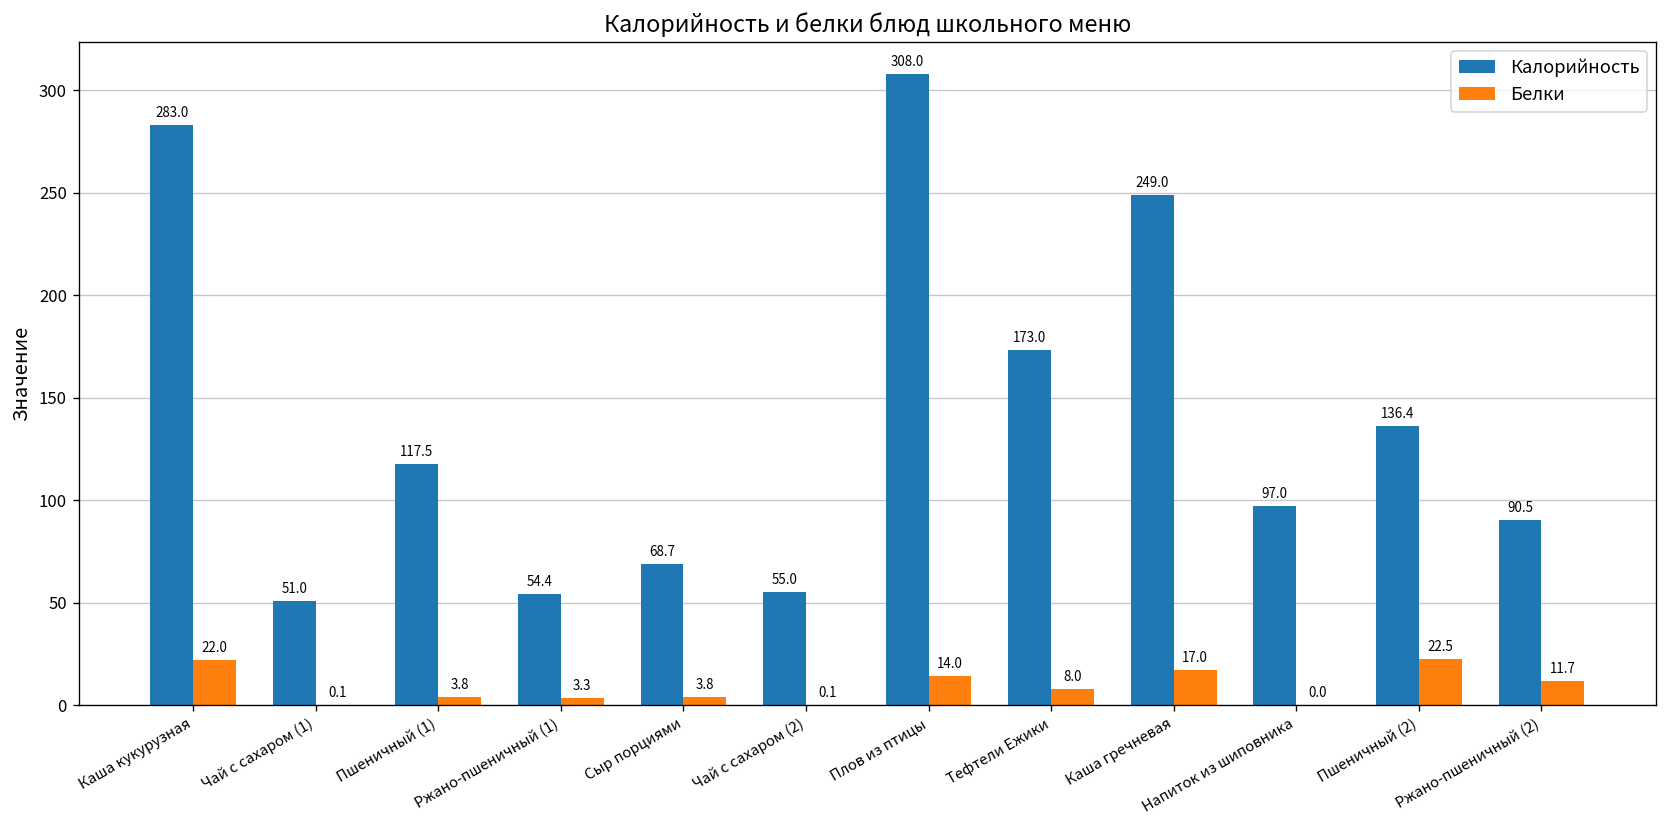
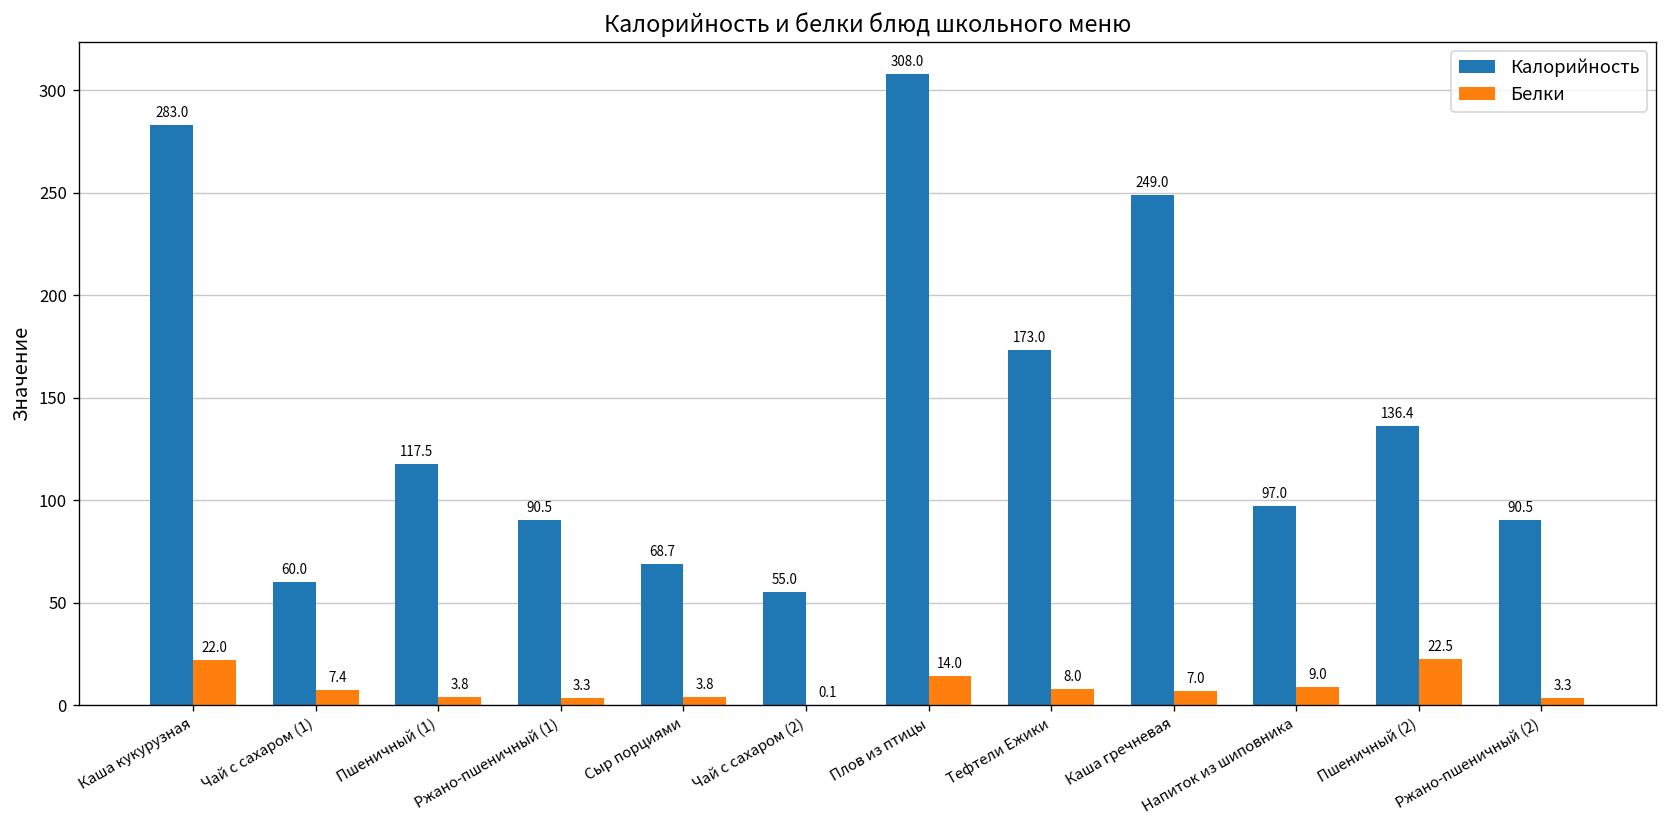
  {
    "Калорийность": {
      "Каша кукурузная": 283.0,
-     "Чай с сахаром (1)": 51.0,
+     "Чай с сахаром (1)": 60.0,
      "Пшеничный (1)": 117.5,
-     "Ржано-пшеничный (1)": 54.4,
+     "Ржано-пшеничный (1)": 90.5,
      "Сыр порциями": 68.7,
      "Чай с сахаром (2)": 55.0,
      "Плов из птицы": 308.0,
      "Тефтели Ежики": 173.0,
      "Каша гречневая": 249.0,
      "Напиток из шиповника": 97.0,
      "Пшеничный (2)": 136.4,
      "Ржано-пшеничный (2)": 90.5
    },
    "Белки": {
      "Каша кукурузная": 22.0,
-     "Чай с сахаром (1)": 0.1,
+     "Чай с сахаром (1)": 7.4,
      "Пшеничный (1)": 3.8,
      "Ржано-пшеничный (1)": 3.3,
      "Сыр порциями": 3.8,
      "Чай с сахаром (2)": 0.1,
      "Плов из птицы": 14.0,
      "Тефтели Ежики": 8.0,
-     "Каша гречневая": 17.0,
-     "Напиток из шиповника": 0.0,
+     "Каша гречневая": 7.0,
+     "Напиток из шиповника": 9.0,
      "Пшеничный (2)": 22.5,
-     "Ржано-пшеничный (2)": 11.7
+     "Ржано-пшеничный (2)": 3.3
    }
  }
